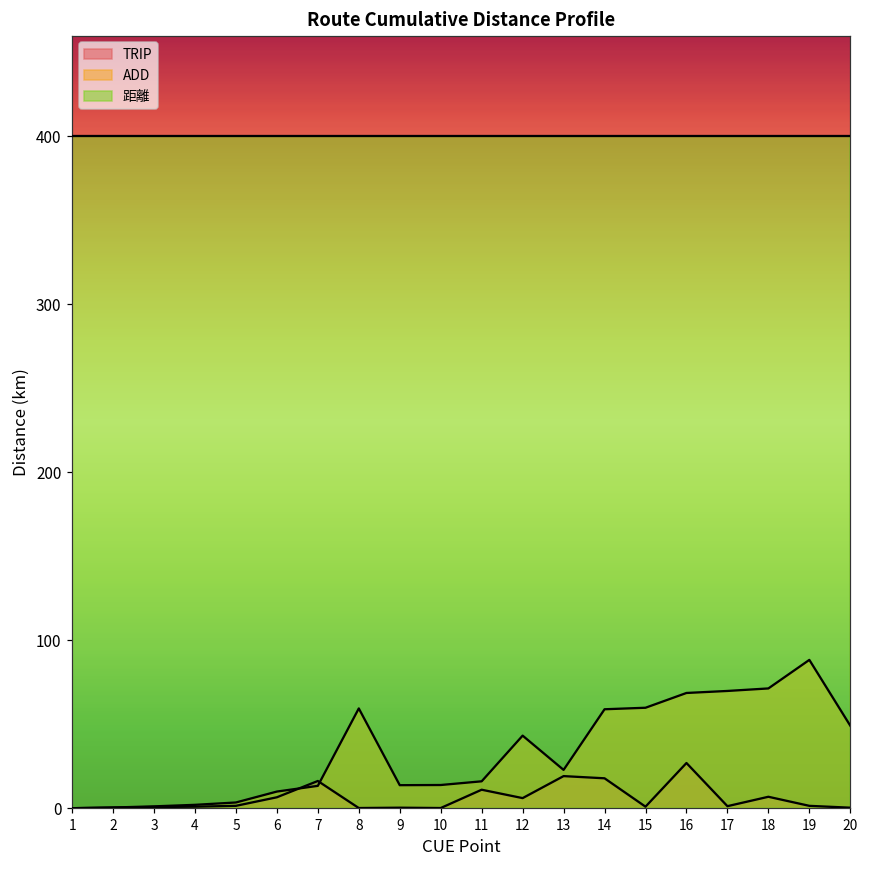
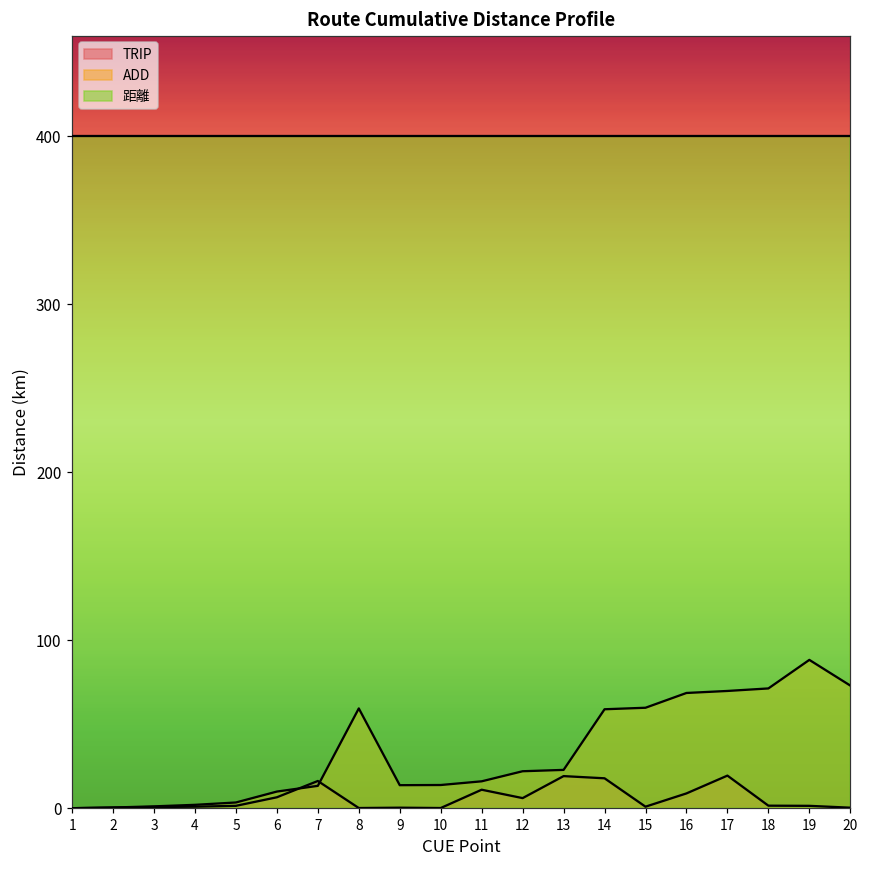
  {
    "TRIP": {
      "5": 1,
      "6": 7,
      "7": 16,
      "8": 0,
      "9": 0,
      "10": 0,
      "11": 11,
      "12": 6,
      "13": 19,
      "14": 18,
      "15": 1,
-     "16": 27,
-     "17": 1,
-     "18": 7,
+     "16": 9,
+     "17": 19,
+     "18": 2,
      "19": 1,
      "20": 0
    },
    "ADD": {
      "5": 3,
      "6": 10,
      "7": 13,
      "8": 59,
      "9": 14,
      "10": 14,
      "11": 16,
-     "12": 43,
+     "12": 22,
      "13": 23,
      "14": 59,
      "15": 60,
      "16": 69,
      "17": 70,
      "18": 71,
      "19": 88,
-     "20": 49
+     "20": 73
    },
    "距離": {
      "1": 400,
      "2": 400,
      "3": 400,
      "4": 400,
      "5": 400,
      "6": 400,
      "7": 400,
      "8": 400,
      "9": 400,
      "10": 400,
      "11": 400,
      "12": 400,
      "13": 400,
      "14": 400,
      "15": 400,
      "16": 400,
      "17": 400,
      "18": 400,
      "19": 400,
      "20": 400
    }
  }
